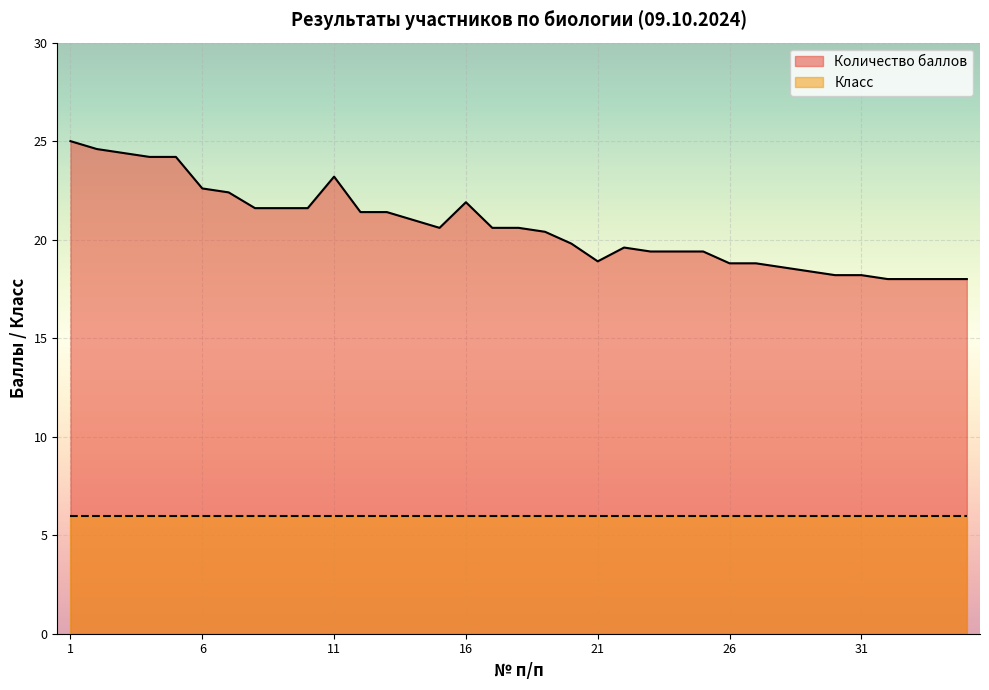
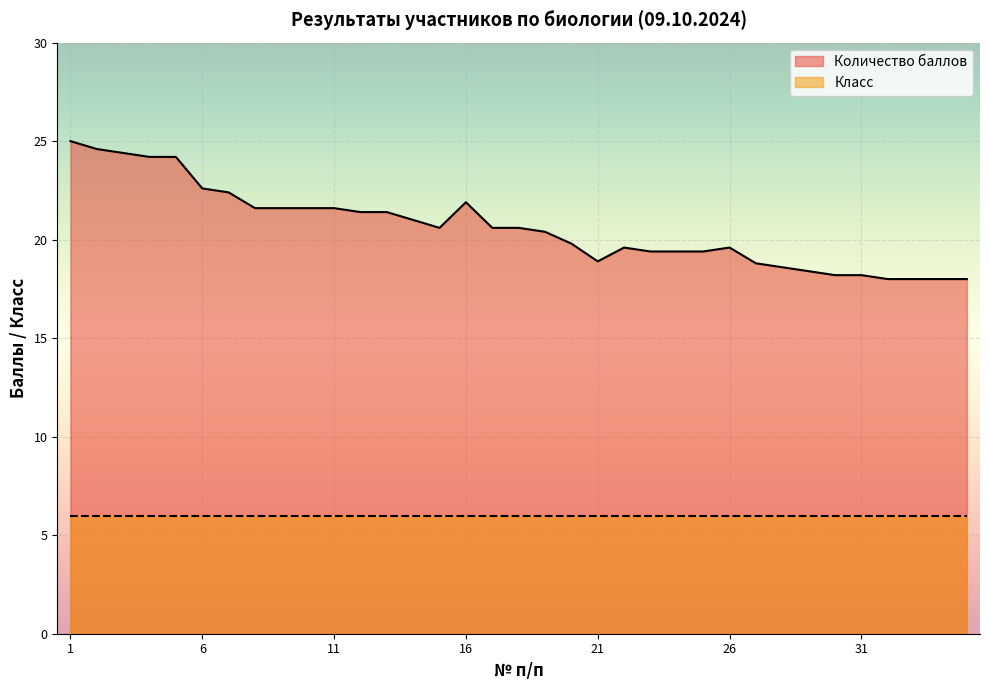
  {
    "Количество баллов": {
      "1": 25.0,
      "6": 22.6,
-     "11": 23.2,
+     "11": 21.6,
      "16": 21.9,
      "21": 18.9,
-     "26": 18.8,
+     "26": 19.6,
      "31": 18.2
    },
    "Класс": {
      "1": 6.0,
      "6": 6.0,
      "11": 6.0,
      "16": 6.0,
      "21": 6.0,
      "26": 6.0,
      "31": 6.0
    }
  }
